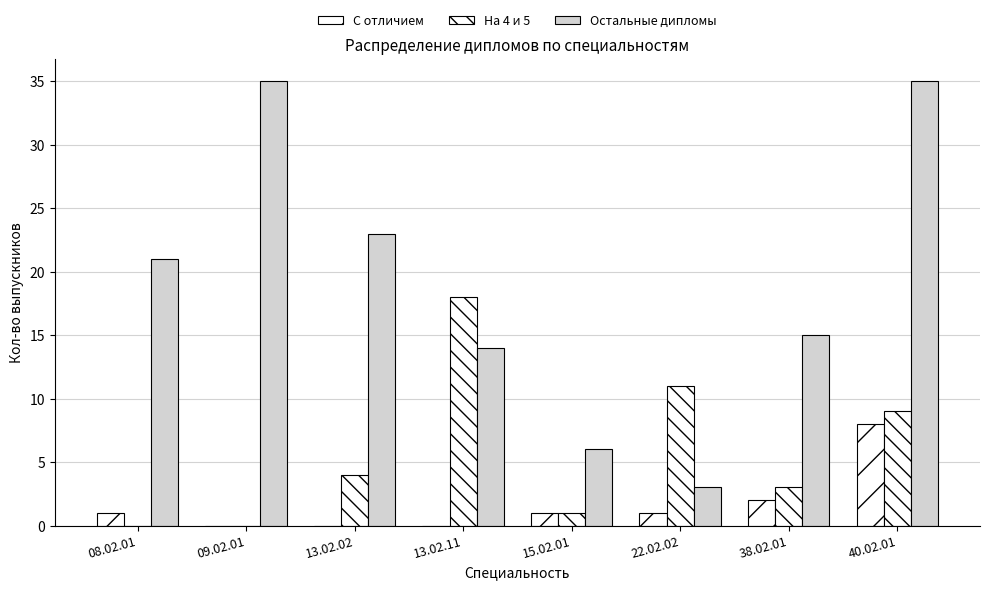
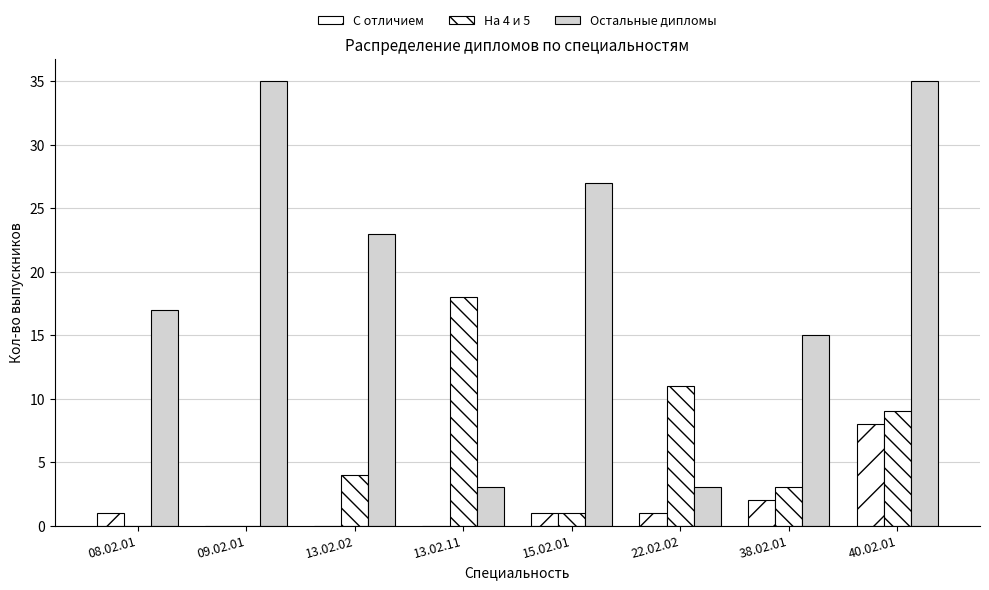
  {
    "Остальные дипломы": {
-     "08.02.01": 21,
+     "08.02.01": 17,
      "09.02.01": 35,
      "13.02.02": 23,
-     "13.02.11": 14,
-     "15.02.01": 6,
+     "13.02.11": 3,
+     "15.02.01": 27,
      "22.02.02": 3,
      "38.02.01": 15,
      "40.02.01": 35
    }
  }
